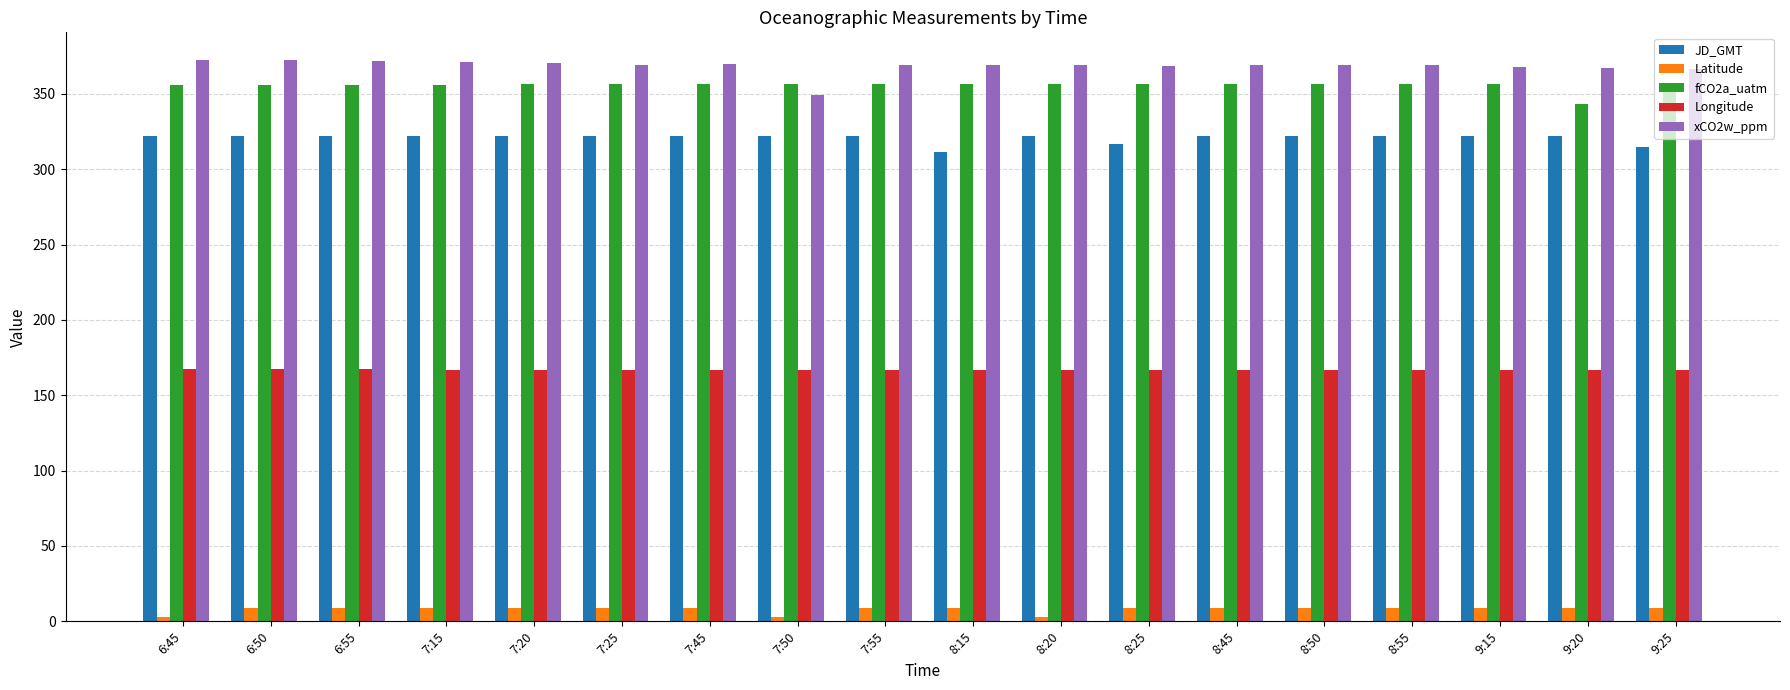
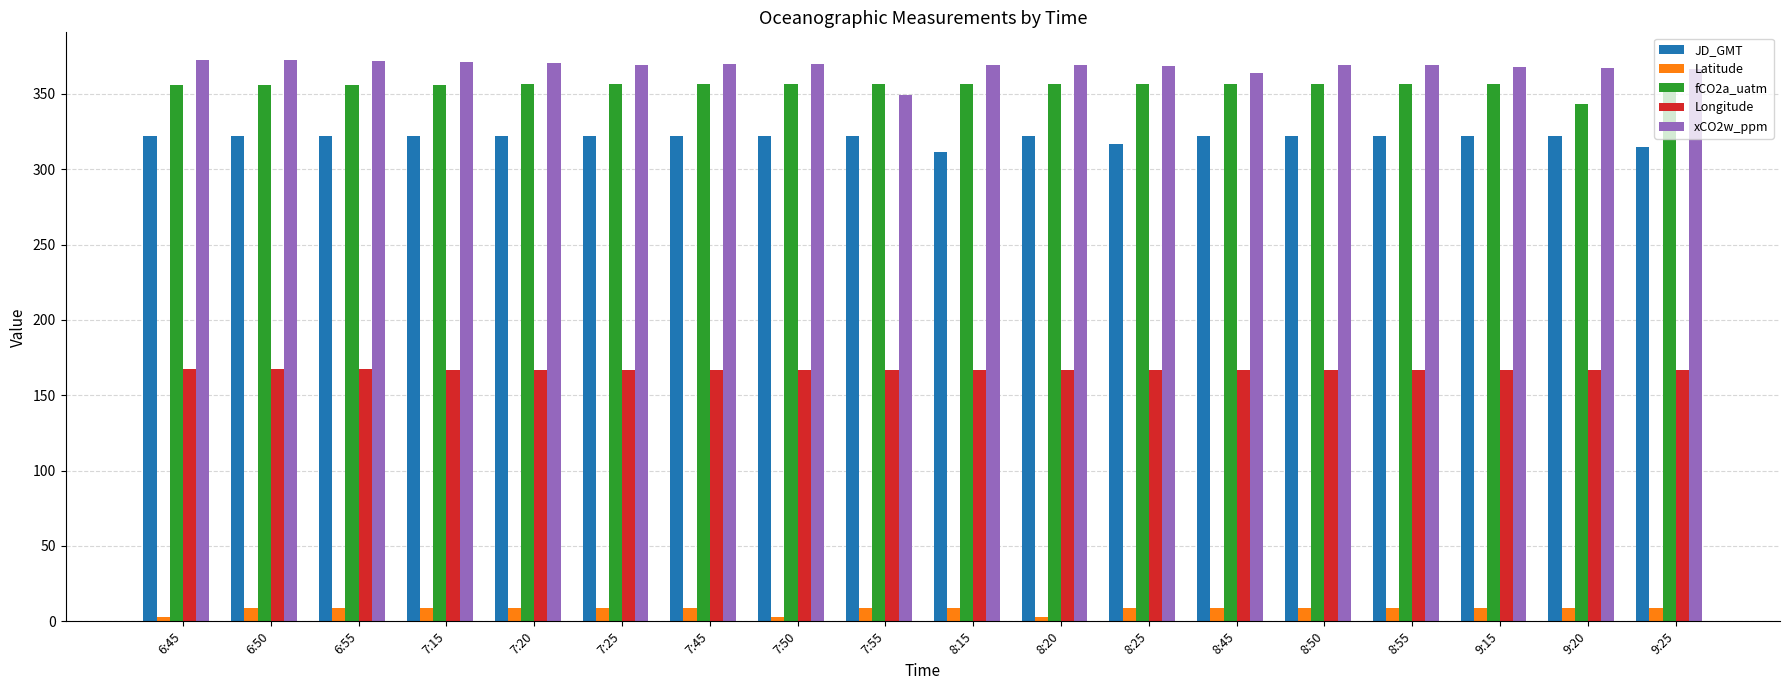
  {
    "JD_GMT": {
      "6:45": 322,
      "6:50": 322,
      "6:55": 322,
      "7:15": 322,
      "7:20": 322,
      "7:25": 322,
      "7:45": 322,
      "7:50": 322,
      "7:55": 322,
      "8:15": 312,
      "8:20": 322,
      "8:25": 317,
      "8:45": 322,
      "8:50": 322,
      "8:55": 322,
      "9:15": 322,
      "9:20": 322,
      "9:25": 315
    },
    "Latitude": {
      "6:45": 3,
      "6:50": 9,
      "6:55": 9,
      "7:15": 9,
      "7:20": 9,
      "7:25": 9,
      "7:45": 9,
      "7:50": 3,
      "7:55": 9,
      "8:15": 9,
      "8:20": 3,
      "8:25": 9,
      "8:45": 9,
      "8:50": 9,
      "8:55": 9,
      "9:15": 9,
      "9:20": 9,
      "9:25": 9
    },
    "fCO2a_uatm": {
      "6:45": 356,
      "6:50": 356,
      "6:55": 356,
      "7:15": 356,
      "7:20": 356,
      "7:25": 356,
      "7:45": 356,
      "7:50": 356,
      "7:55": 356,
      "8:15": 357,
      "8:20": 357,
      "8:25": 357,
      "8:45": 357,
      "8:50": 357,
      "8:55": 357,
      "9:15": 357,
      "9:20": 344
    },
    "Longitude": {
      "6:45": 167,
      "6:50": 167,
      "6:55": 167,
      "7:15": 167,
      "7:20": 167,
      "7:25": 167,
      "7:45": 167,
      "7:50": 167,
      "7:55": 167,
      "8:15": 167,
      "8:20": 167,
      "8:25": 167,
      "8:45": 167,
      "8:50": 167,
      "8:55": 167,
      "9:15": 167,
      "9:20": 167,
      "9:25": 167
    },
    "xCO2w_ppm": {
      "6:45": 372,
      "6:50": 372,
      "6:55": 372,
      "7:15": 371,
      "7:20": 370,
      "7:25": 370,
      "7:45": 370,
-     "7:50": 349,
-     "7:55": 369,
+     "7:50": 370,
+     "7:55": 349,
      "8:15": 369,
      "8:20": 369,
      "8:25": 369,
-     "8:45": 369,
+     "8:45": 364,
      "8:50": 369,
      "8:55": 369,
      "9:15": 368,
      "9:20": 367
    }
  }
